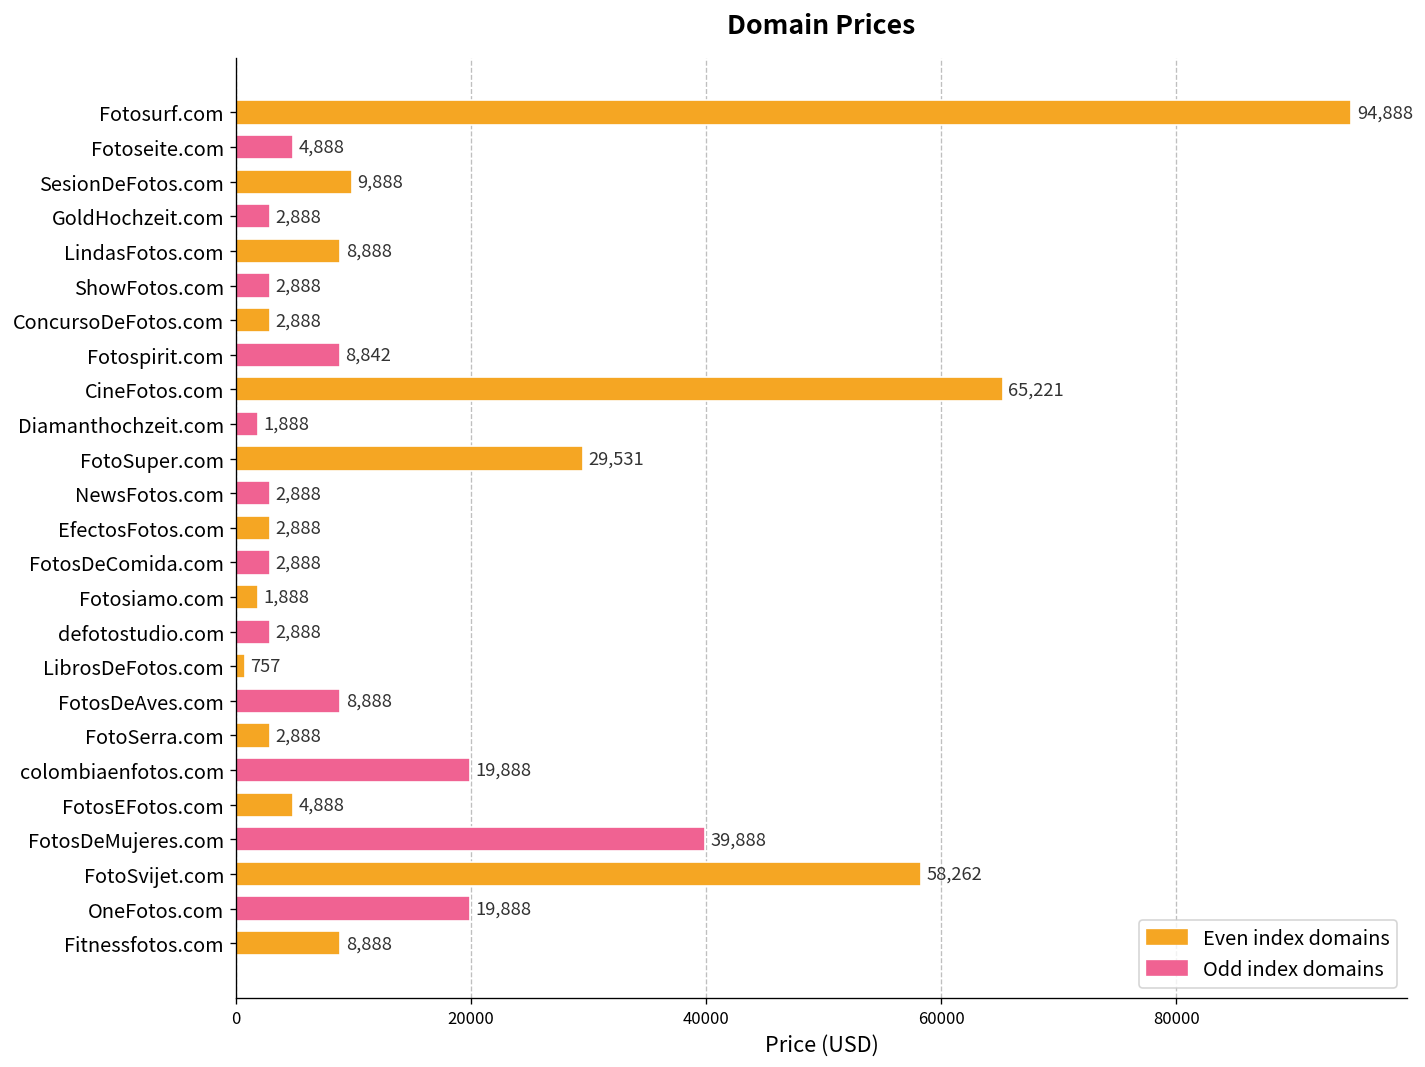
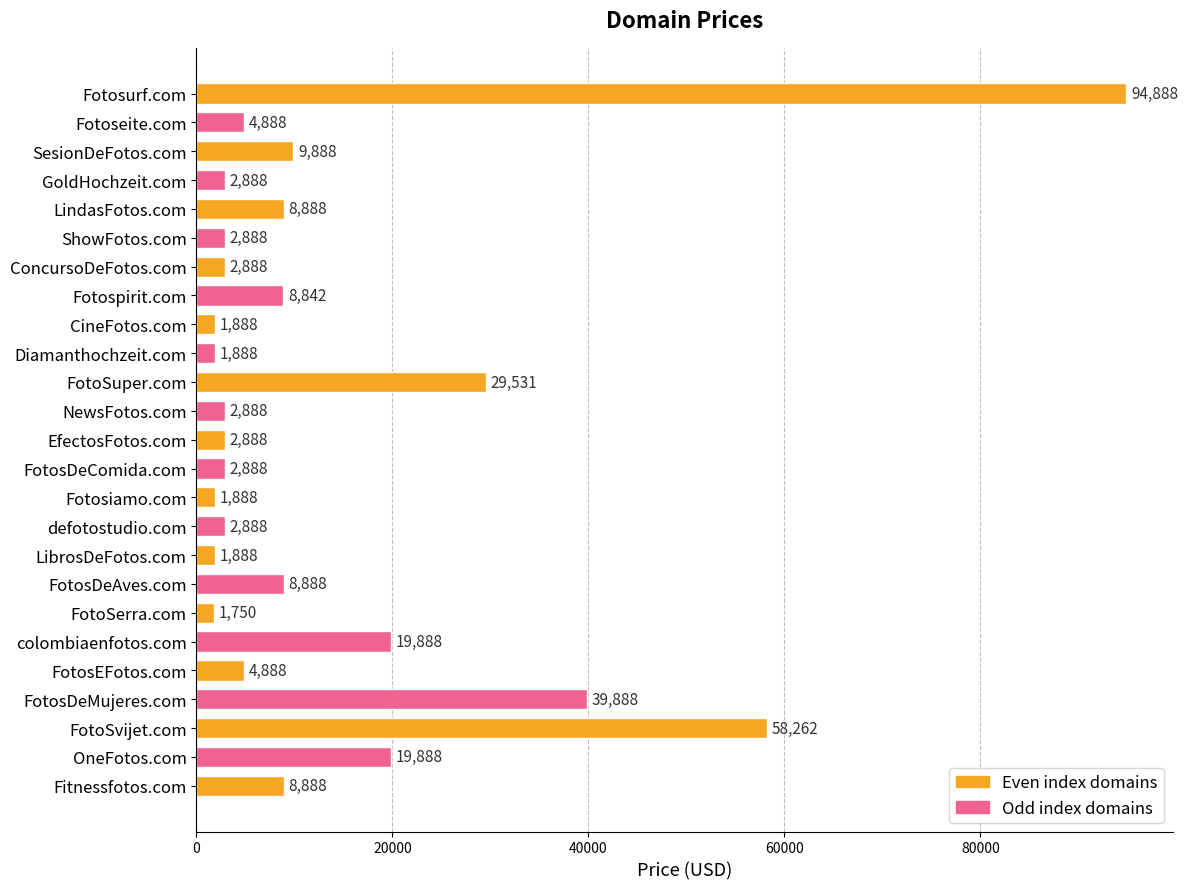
  {
    "Fotosurf.com": "94,888",
    "Fotoseite.com": "4,888",
    "SesionDeFotos.com": "9,888",
    "GoldHochzeit.com": "2,888",
    "LindasFotos.com": "8,888",
    "ShowFotos.com": "2,888",
    "ConcursoDeFotos.com": "2,888",
    "Fotospirit.com": "8,842",
-   "CineFotos.com": "65,221",
+   "CineFotos.com": "1,888",
    "Diamanthochzeit.com": "1,888",
    "FotoSuper.com": "29,531",
    "NewsFotos.com": "2,888",
    "EfectosFotos.com": "2,888",
    "FotosDeComida.com": "2,888",
    "Fotosiamo.com": "1,888",
    "defotostudio.com": "2,888",
-   "LibrosDeFotos.com": "757",
+   "LibrosDeFotos.com": "1,888",
    "FotosDeAves.com": "8,888",
-   "FotoSerra.com": "2,888",
+   "FotoSerra.com": "1,750",
    "colombiaenfotos.com": "19,888",
    "FotosEFotos.com": "4,888",
    "FotosDeMujeres.com": "39,888",
    "FotoSvijet.com": "58,262",
    "OneFotos.com": "19,888",
    "Fitnessfotos.com": "8,888"
  }
